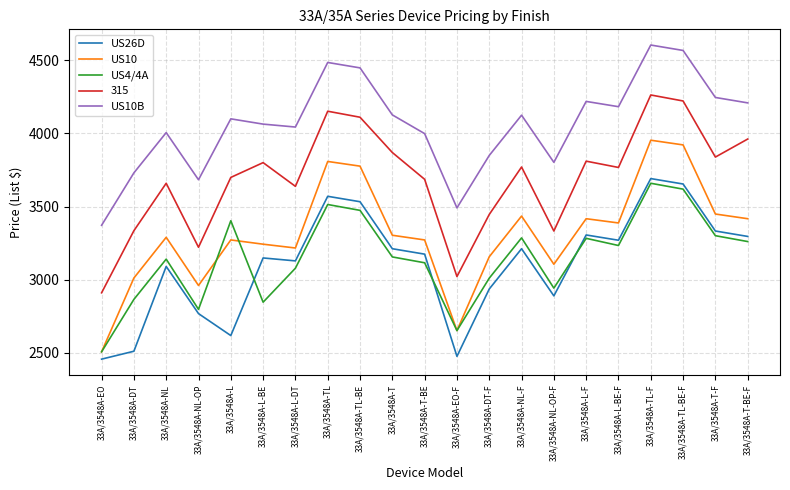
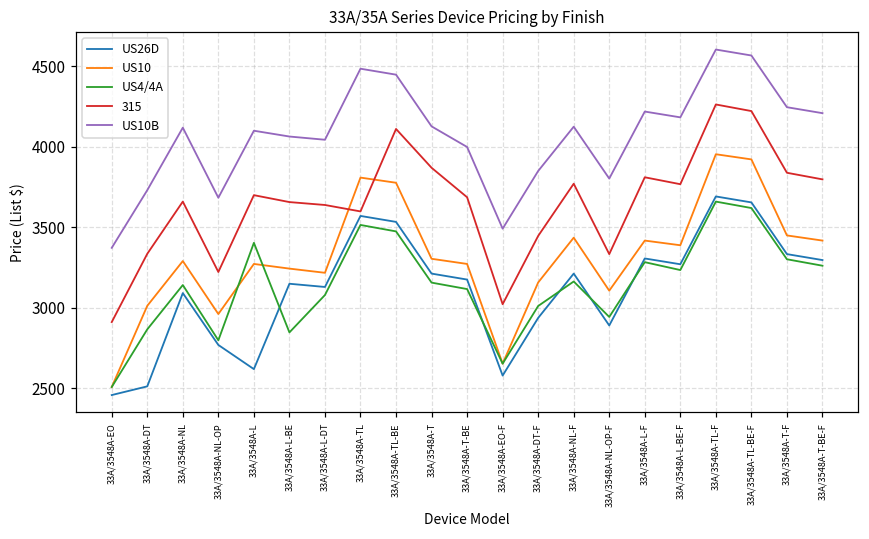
  {
    "US26D": {
      "33A/3548A-EO": 2460,
      "33A/3548A-DT": 2510,
      "33A/3548A-NL": 3090,
      "33A/3548A-NL-OP": 2770,
      "33A/3548A-L": 2620,
      "33A/3548A-L-BE": 3150,
      "33A/3548A-L-DT": 3130,
      "33A/3548A-TL": 3570,
      "33A/3548A-TL-BE": 3530,
      "33A/3548A-T": 3210,
      "33A/3548A-T-BE": 3180,
-     "33A/3548A-EO-F": 2480,
+     "33A/3548A-EO-F": 2580,
      "33A/3548A-DT-F": 2940,
      "33A/3548A-NL-F": 3210,
      "33A/3548A-NL-OP-F": 2890,
      "33A/3548A-L-F": 3310,
      "33A/3548A-L-BE-F": 3270,
      "33A/3548A-TL-F": 3690,
      "33A/3548A-TL-BE-F": 3650,
      "33A/3548A-T-F": 3330,
      "33A/3548A-T-BE-F": 3300
    },
    "US10": {
      "33A/3548A-DT": 3010,
      "33A/3548A-NL": 3290,
      "33A/3548A-NL-OP": 2960,
      "33A/3548A-L": 3270,
      "33A/3548A-L-BE": 3240,
      "33A/3548A-L-DT": 3220,
      "33A/3548A-TL": 3810,
      "33A/3548A-TL-BE": 3780,
      "33A/3548A-T": 3300,
      "33A/3548A-T-BE": 3270,
      "33A/3548A-DT-F": 3160,
      "33A/3548A-NL-F": 3440,
      "33A/3548A-NL-OP-F": 3110,
      "33A/3548A-L-F": 3420,
      "33A/3548A-L-BE-F": 3390,
      "33A/3548A-TL-F": 3950,
      "33A/3548A-TL-BE-F": 3920,
      "33A/3548A-T-F": 3450,
      "33A/3548A-T-BE-F": 3420
    },
    "US4/4A": {
      "33A/3548A-DT": 2870,
      "33A/3548A-NL": 3140,
      "33A/3548A-NL-OP": 2800,
      "33A/3548A-L": 3400,
      "33A/3548A-L-BE": 2850,
      "33A/3548A-L-DT": 3080,
      "33A/3548A-TL": 3510,
      "33A/3548A-TL-BE": 3470,
      "33A/3548A-T": 3160,
      "33A/3548A-T-BE": 3120,
      "33A/3548A-DT-F": 3010,
-     "33A/3548A-NL-F": 3290,
+     "33A/3548A-NL-F": 3160,
      "33A/3548A-NL-OP-F": 2940,
      "33A/3548A-L-F": 3280,
      "33A/3548A-L-BE-F": 3230,
      "33A/3548A-TL-F": 3660,
      "33A/3548A-TL-BE-F": 3620,
      "33A/3548A-T-F": 3300,
      "33A/3548A-T-BE-F": 3260
    },
    "315": {
      "33A/3548A-EO": 2910,
      "33A/3548A-DT": 3340,
      "33A/3548A-NL": 3660,
      "33A/3548A-NL-OP": 3220,
      "33A/3548A-L": 3700,
-     "33A/3548A-L-BE": 3800,
+     "33A/3548A-L-BE": 3660,
      "33A/3548A-L-DT": 3640,
-     "33A/3548A-TL": 4150,
+     "33A/3548A-TL": 3600,
      "33A/3548A-TL-BE": 4110,
      "33A/3548A-T": 3870,
      "33A/3548A-T-BE": 3690,
      "33A/3548A-EO-F": 3020,
      "33A/3548A-DT-F": 3450,
      "33A/3548A-NL-F": 3770,
      "33A/3548A-NL-OP-F": 3330,
      "33A/3548A-L-F": 3810,
      "33A/3548A-L-BE-F": 3770,
      "33A/3548A-TL-F": 4260,
      "33A/3548A-TL-BE-F": 4220,
      "33A/3548A-T-F": 3840,
-     "33A/3548A-T-BE-F": 3960
+     "33A/3548A-T-BE-F": 3800
    },
    "US10B": {
      "33A/3548A-EO": 3370,
      "33A/3548A-DT": 3730,
-     "33A/3548A-NL": 4010,
+     "33A/3548A-NL": 4120,
      "33A/3548A-NL-OP": 3680,
      "33A/3548A-L": 4100,
      "33A/3548A-L-BE": 4060,
      "33A/3548A-L-DT": 4040,
      "33A/3548A-TL": 4480,
      "33A/3548A-TL-BE": 4450,
      "33A/3548A-T": 4130,
      "33A/3548A-T-BE": 4000,
      "33A/3548A-EO-F": 3490,
      "33A/3548A-DT-F": 3850,
      "33A/3548A-NL-F": 4120,
      "33A/3548A-NL-OP-F": 3800,
      "33A/3548A-L-F": 4220,
      "33A/3548A-L-BE-F": 4180,
      "33A/3548A-TL-F": 4600,
      "33A/3548A-TL-BE-F": 4570,
      "33A/3548A-T-F": 4250,
      "33A/3548A-T-BE-F": 4210
    }
  }
